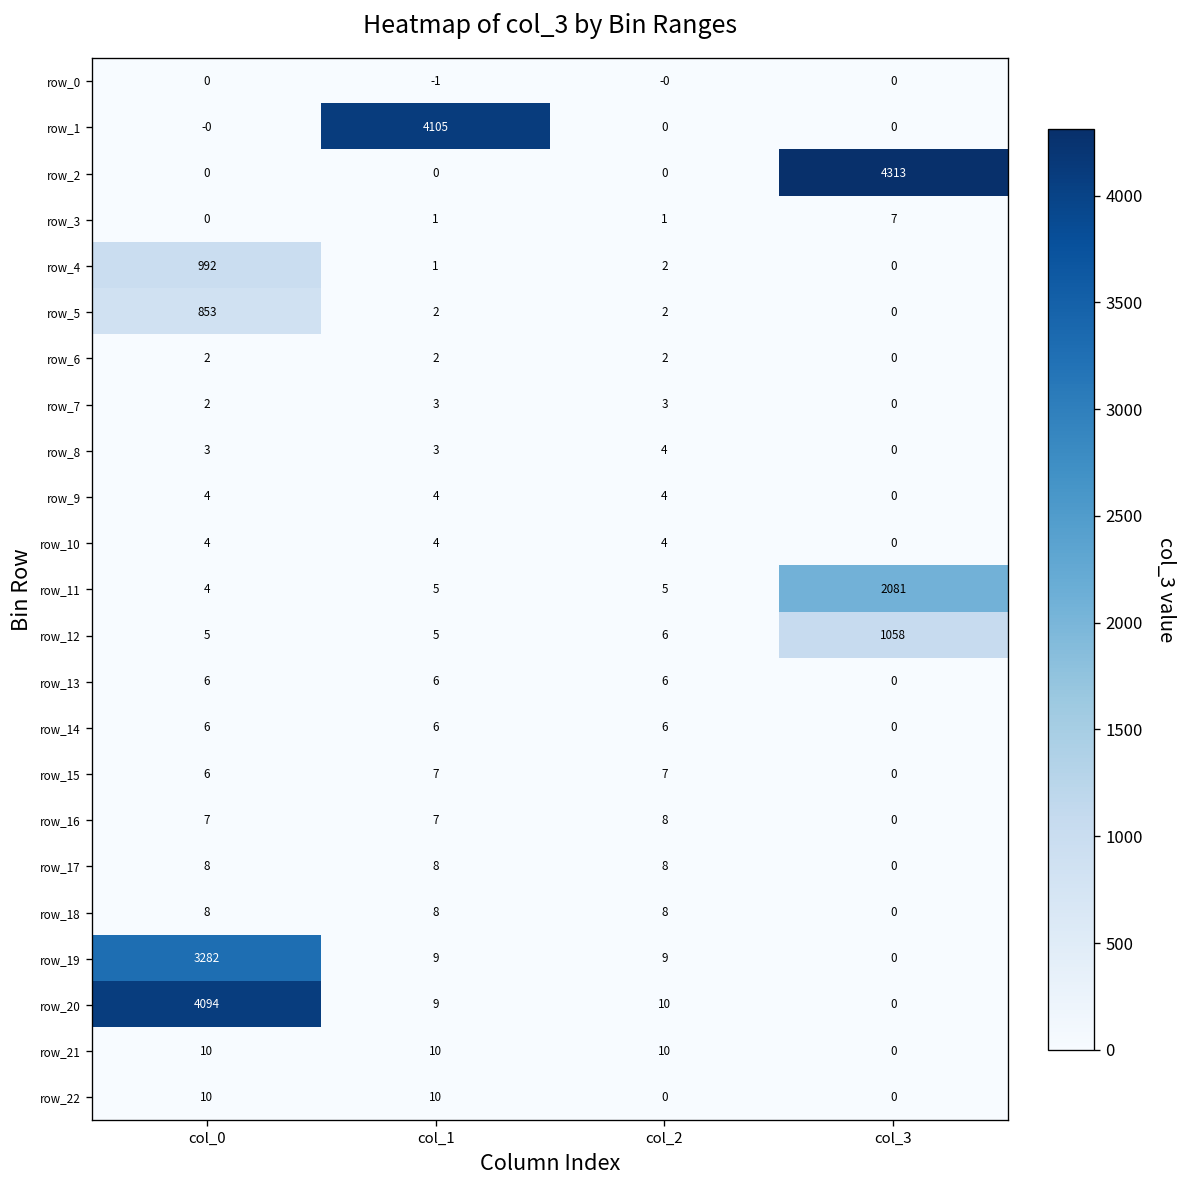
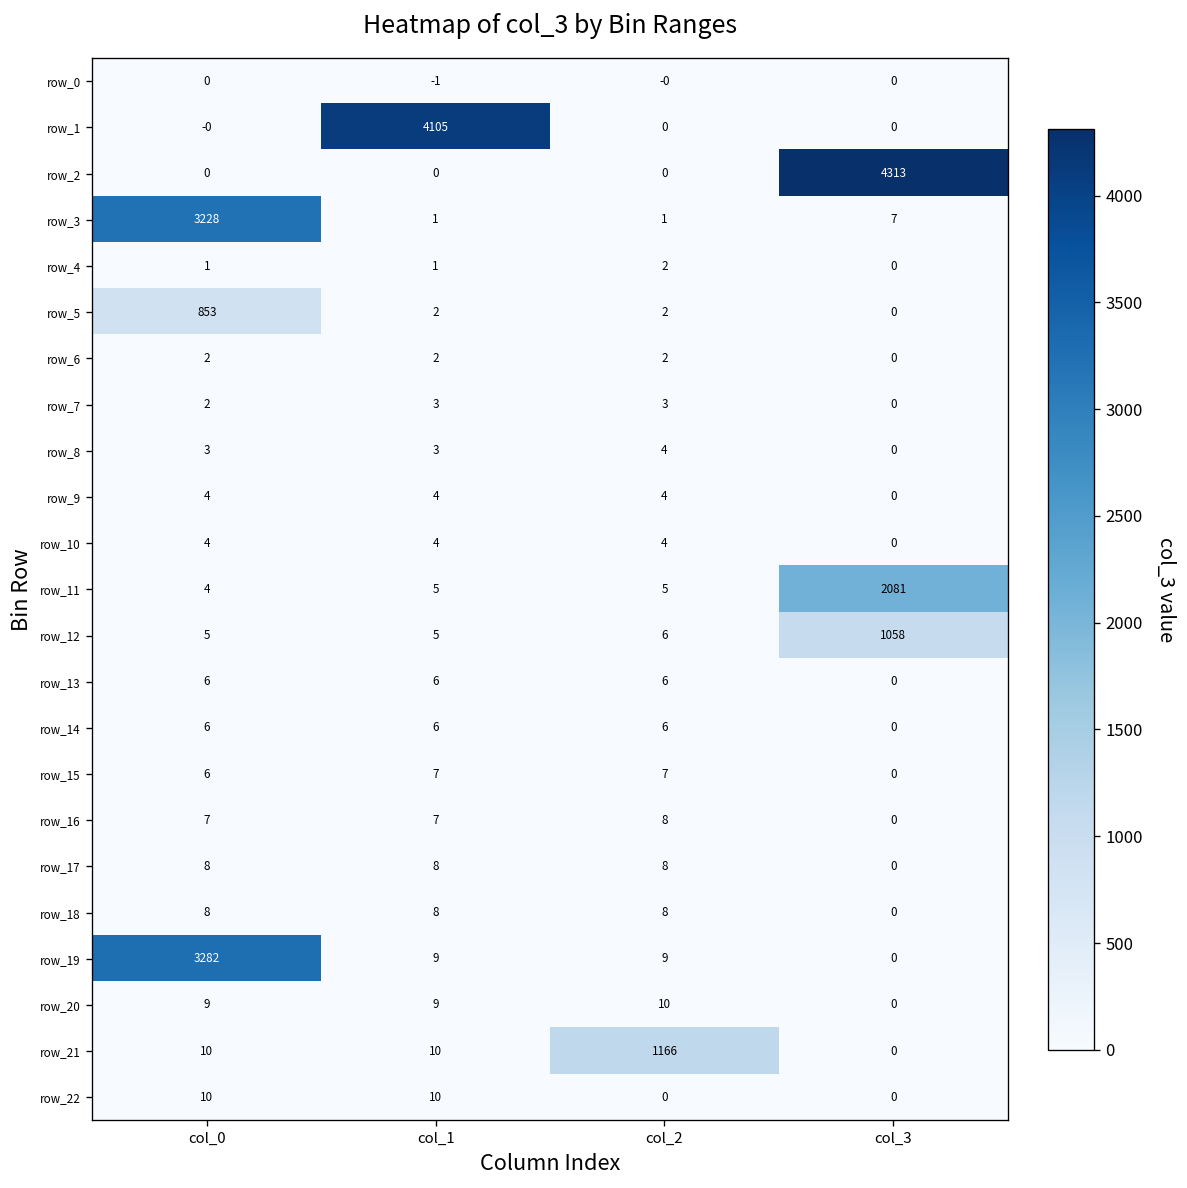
  {
    "row_0": {
      "col_0": 0,
      "col_1": -1,
      "col_2": -0,
      "col_3": 0
    },
    "row_1": {
      "col_0": -0,
      "col_1": 4105,
      "col_2": 0,
      "col_3": 0
    },
    "row_2": {
      "col_0": 0,
      "col_1": 0,
      "col_2": 0,
      "col_3": 4313
    },
    "row_3": {
-     "col_0": 0,
+     "col_0": 3228,
      "col_1": 1,
      "col_2": 1,
      "col_3": 7
    },
    "row_4": {
-     "col_0": 992,
+     "col_0": 1,
      "col_1": 1,
      "col_2": 2,
      "col_3": 0
    },
    "row_5": {
      "col_0": 853,
      "col_1": 2,
      "col_2": 2,
      "col_3": 0
    },
    "row_6": {
      "col_0": 2,
      "col_1": 2,
      "col_2": 2,
      "col_3": 0
    },
    "row_7": {
      "col_0": 2,
      "col_1": 3,
      "col_2": 3,
      "col_3": 0
    },
    "row_8": {
      "col_0": 3,
      "col_1": 3,
      "col_2": 4,
      "col_3": 0
    },
    "row_9": {
      "col_0": 4,
      "col_1": 4,
      "col_2": 4,
      "col_3": 0
    },
    "row_10": {
      "col_0": 4,
      "col_1": 4,
      "col_2": 4,
      "col_3": 0
    },
    "row_11": {
      "col_0": 4,
      "col_1": 5,
      "col_2": 5,
      "col_3": 2081
    },
    "row_12": {
      "col_0": 5,
      "col_1": 5,
      "col_2": 6,
      "col_3": 1058
    },
    "row_13": {
      "col_0": 6,
      "col_1": 6,
      "col_2": 6,
      "col_3": 0
    },
    "row_14": {
      "col_0": 6,
      "col_1": 6,
      "col_2": 6,
      "col_3": 0
    },
    "row_15": {
      "col_0": 6,
      "col_1": 7,
      "col_2": 7,
      "col_3": 0
    },
    "row_16": {
      "col_0": 7,
      "col_1": 7,
      "col_2": 8,
      "col_3": 0
    },
    "row_17": {
      "col_0": 8,
      "col_1": 8,
      "col_2": 8,
      "col_3": 0
    },
    "row_18": {
      "col_0": 8,
      "col_1": 8,
      "col_2": 8,
      "col_3": 0
    },
    "row_19": {
      "col_0": 3282,
      "col_1": 9,
      "col_2": 9,
      "col_3": 0
    },
    "row_20": {
-     "col_0": 4094,
+     "col_0": 9,
      "col_1": 9,
      "col_2": 10,
      "col_3": 0
    },
    "row_21": {
      "col_0": 10,
      "col_1": 10,
-     "col_2": 10,
+     "col_2": 1166,
      "col_3": 0
    },
    "row_22": {
      "col_0": 10,
      "col_1": 10,
      "col_2": 0,
      "col_3": 0
    }
  }
